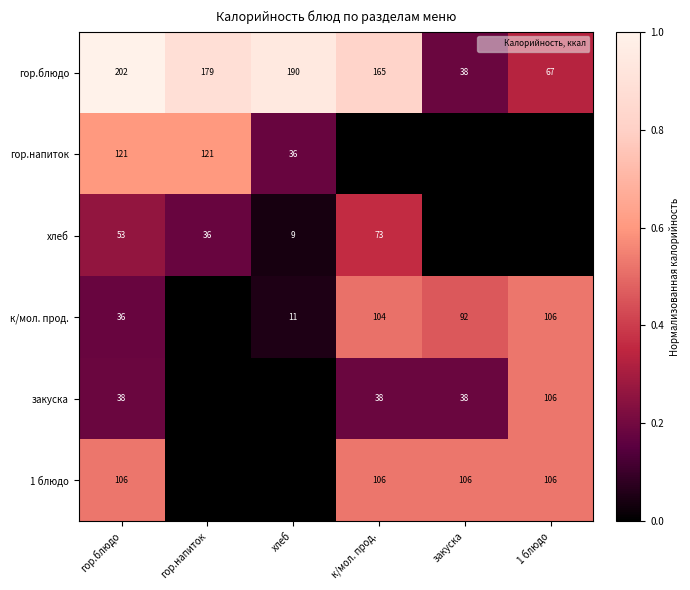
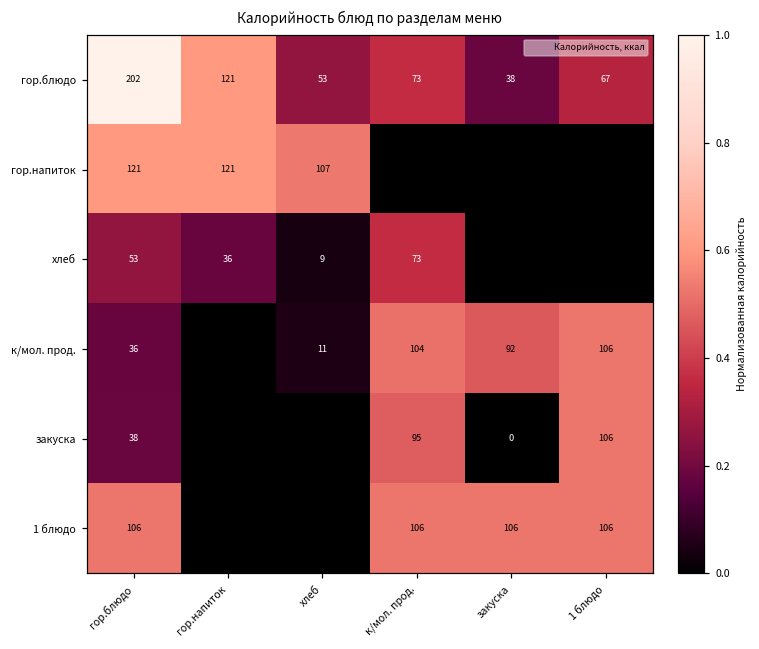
  {
    "гор.блюдо": {
      "гор.блюдо": 202,
-     "гор.напиток": 179,
-     "хлеб": 190,
-     "к/мол. прод.": 165,
+     "гор.напиток": 121,
+     "хлеб": 53,
+     "к/мол. прод.": 73,
      "закуска": 38,
      "1 блюдо": 67
    },
    "гор.напиток": {
      "гор.блюдо": 121,
      "гор.напиток": 121,
-     "хлеб": 36
+     "хлеб": 107
    },
    "хлеб": {
      "гор.блюдо": 53,
      "гор.напиток": 36,
      "хлеб": 9,
      "к/мол. прод.": 73
    },
    "к/мол. прод.": {
      "гор.блюдо": 36,
      "хлеб": 11,
      "к/мол. прод.": 104,
      "закуска": 92,
      "1 блюдо": 106
    },
    "закуска": {
      "гор.блюдо": 38,
-     "к/мол. прод.": 38,
-     "закуска": 38,
+     "к/мол. прод.": 95,
+     "закуска": 0,
      "1 блюдо": 106
    },
    "1 блюдо": {
      "гор.блюдо": 106,
      "к/мол. прод.": 106,
      "закуска": 106,
      "1 блюдо": 106
    }
  }
